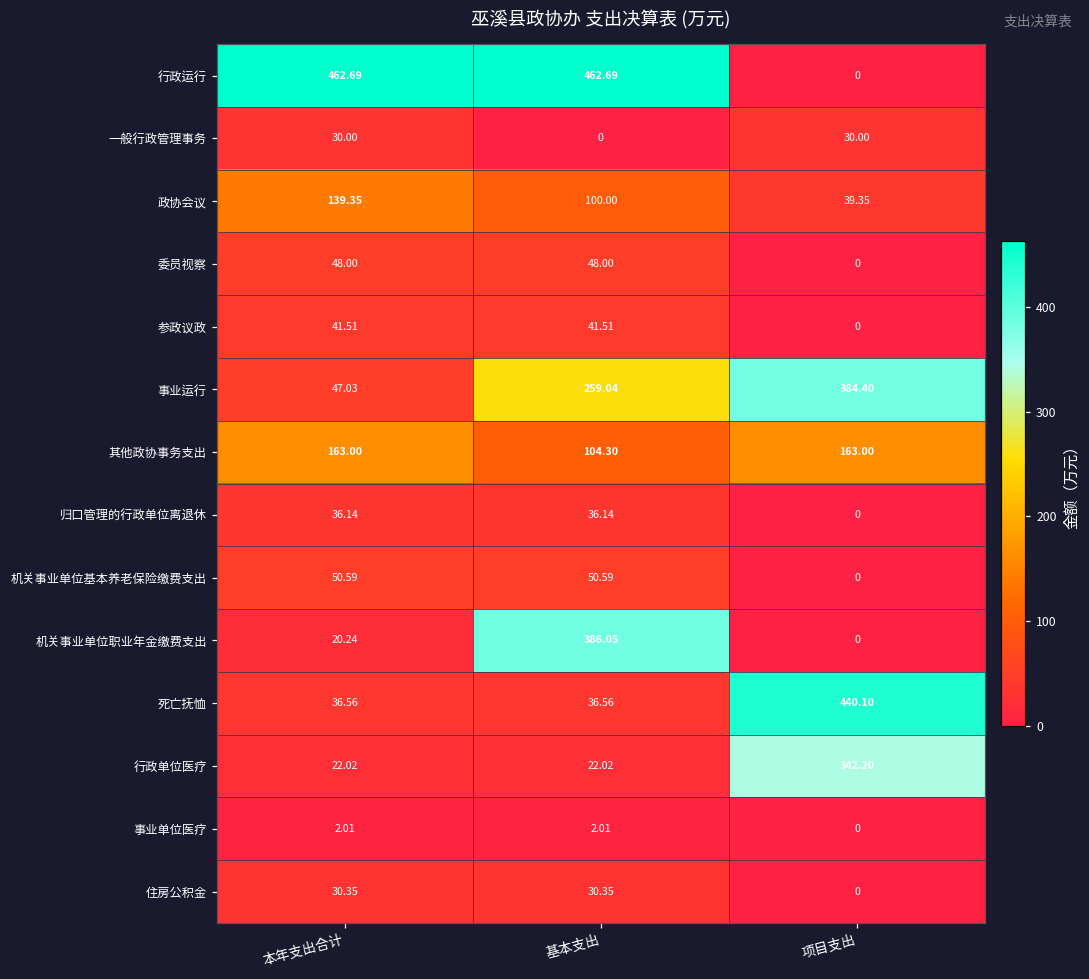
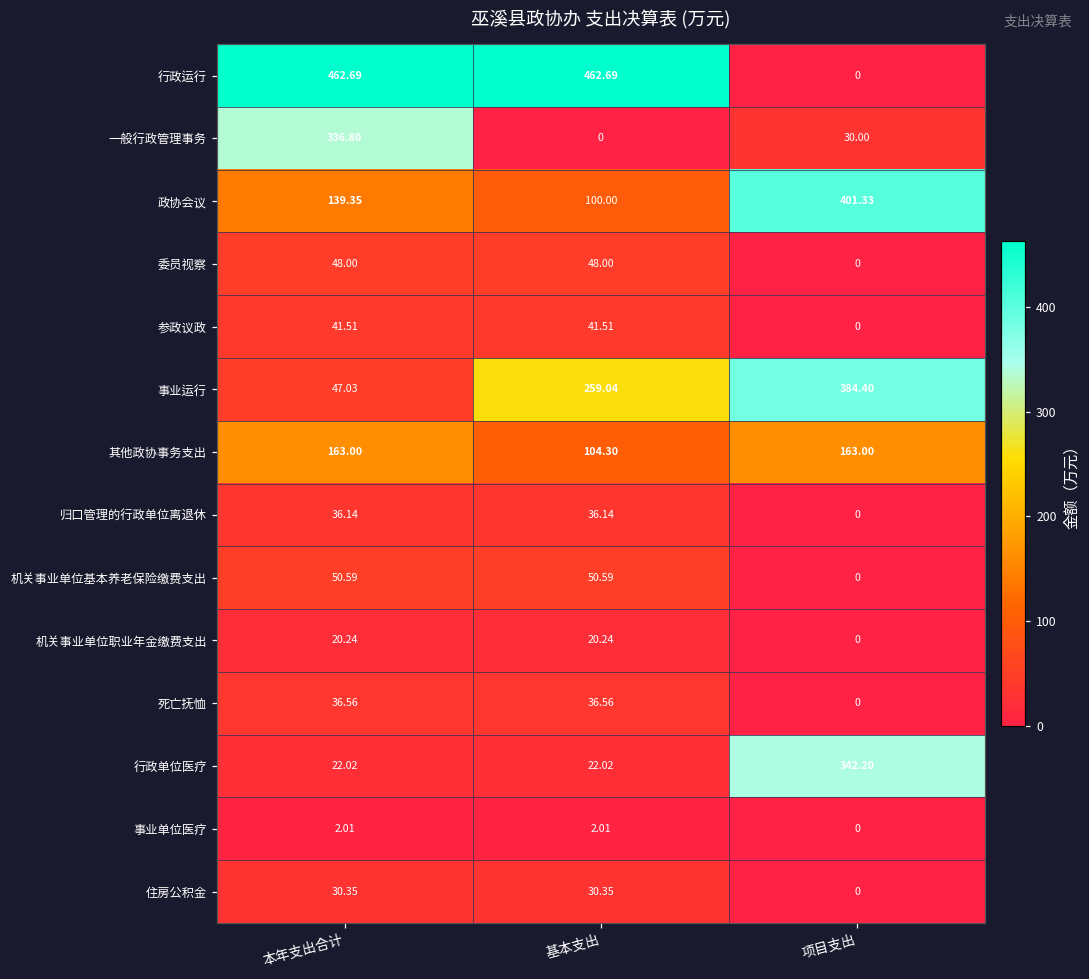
  {
    "行政运行": {
      "本年支出合计": 462.69,
      "基本支出": 462.69,
      "项目支出": 0
    },
    "一般行政管理事务": {
-     "本年支出合计": 30.00,
+     "本年支出合计": 336.80,
      "基本支出": 0,
      "项目支出": 30.00
    },
    "政协会议": {
      "本年支出合计": 139.35,
      "基本支出": 100.00,
-     "项目支出": 39.35
+     "项目支出": 401.33
    },
    "委员视察": {
      "本年支出合计": 48.00,
      "基本支出": 48.00,
      "项目支出": 0
    },
    "参政议政": {
      "本年支出合计": 41.51,
      "基本支出": 41.51,
      "项目支出": 0
    },
    "事业运行": {
      "本年支出合计": 47.03,
      "基本支出": 259.04,
      "项目支出": 384.40
    },
    "其他政协事务支出": {
      "本年支出合计": 163.00,
      "基本支出": 104.30,
      "项目支出": 163.00
    },
    "归口管理的行政单位离退休": {
      "本年支出合计": 36.14,
      "基本支出": 36.14,
      "项目支出": 0
    },
    "机关事业单位基本养老保险缴费支出": {
      "本年支出合计": 50.59,
      "基本支出": 50.59,
      "项目支出": 0
    },
    "机关事业单位职业年金缴费支出": {
      "本年支出合计": 20.24,
-     "基本支出": 386.05,
+     "基本支出": 20.24,
      "项目支出": 0
    },
    "死亡抚恤": {
      "本年支出合计": 36.56,
      "基本支出": 36.56,
-     "项目支出": 440.10
+     "项目支出": 0
    },
    "行政单位医疗": {
      "本年支出合计": 22.02,
      "基本支出": 22.02,
      "项目支出": 342.20
    },
    "事业单位医疗": {
      "本年支出合计": 2.01,
      "基本支出": 2.01,
      "项目支出": 0
    },
    "住房公积金": {
      "本年支出合计": 30.35,
      "基本支出": 30.35,
      "项目支出": 0
    }
  }
